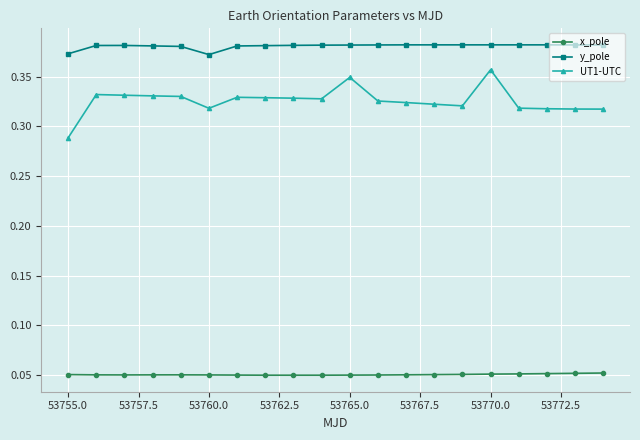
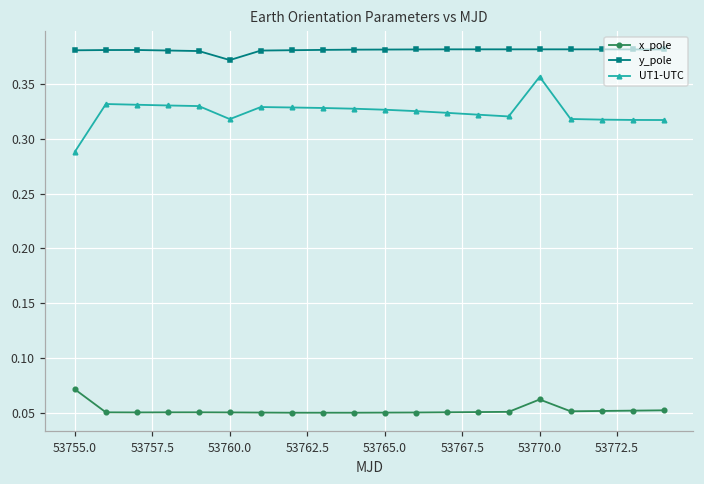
  {
    "x_pole": {
-     "53755.0": 0.05,
+     "53755.0": 0.07,
      "53760.0": 0.05,
      "53765.0": 0.05,
-     "53770.0": 0.05
+     "53770.0": 0.06
    },
    "y_pole": {
-     "53755.0": 0.37,
+     "53755.0": 0.38,
      "53760.0": 0.37,
      "53765.0": 0.38,
      "53770.0": 0.38
    },
    "UT1-UTC": {
      "53755.0": 0.29,
      "53760.0": 0.32,
-     "53765.0": 0.35,
+     "53765.0": 0.33,
      "53770.0": 0.36
    }
  }
